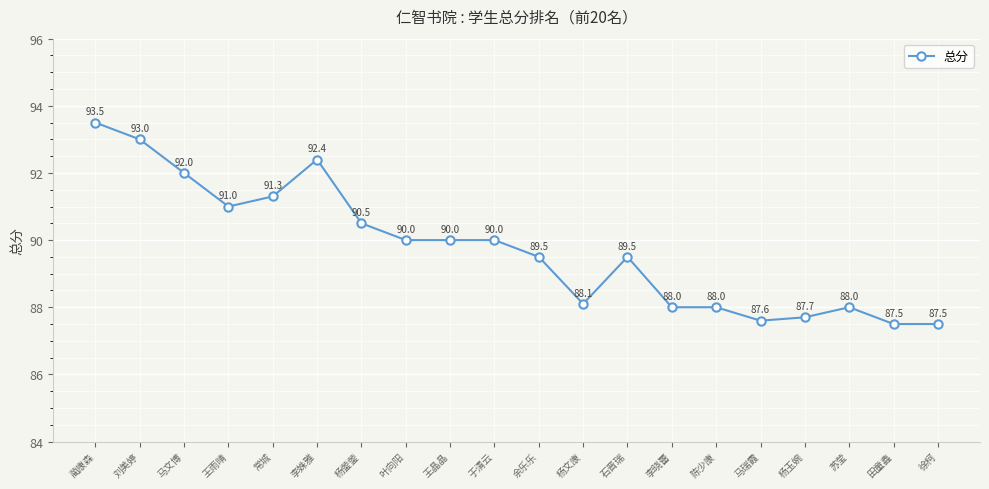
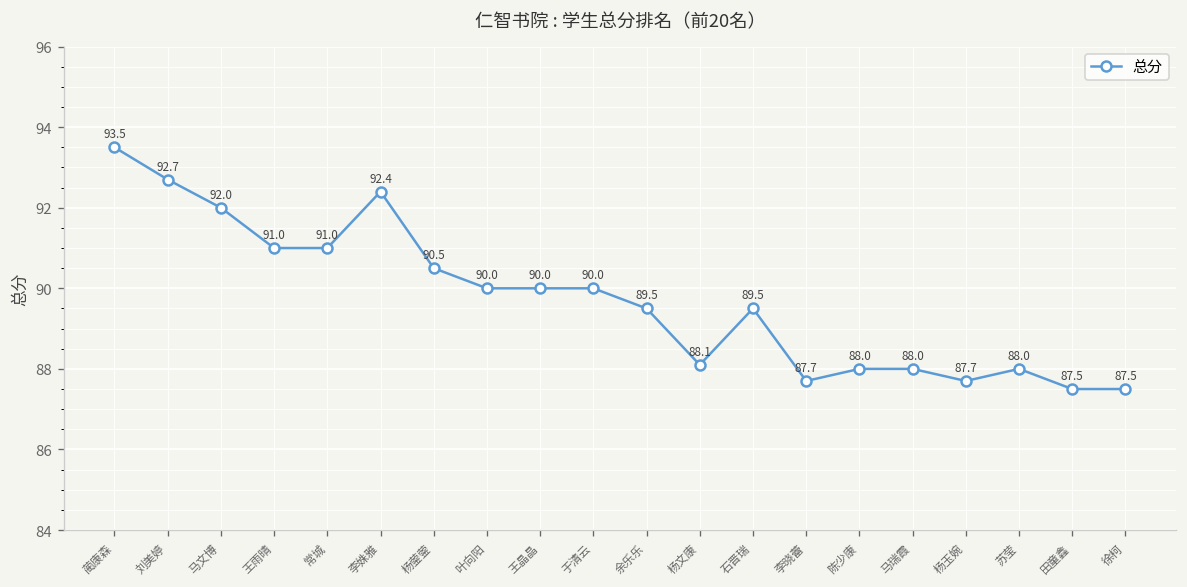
  {
    "蔺康森": 93.5,
-   "刘美婷": 93.0,
+   "刘美婷": 92.7,
    "马文博": 92.0,
    "王雨晴": 91.0,
-   "常城": 91.3,
+   "常城": 91.0,
    "李姝雅": 92.4,
    "杨蓥蓥": 90.5,
    "叶向阳": 90.0,
    "王晶晶": 90.0,
    "于清云": 90.0,
    "余乐乐": 89.5,
    "杨文康": 88.1,
    "石晋瑞": 89.5,
-   "李晓蕾": 88.0,
+   "李晓蕾": 87.7,
    "陈少康": 88.0,
-   "马瑞霞": 87.6,
+   "马瑞霞": 88.0,
    "杨玉婉": 87.7,
    "苏莹": 88.0,
    "田童鑫": 87.5,
    "徐柯": 87.5
  }
